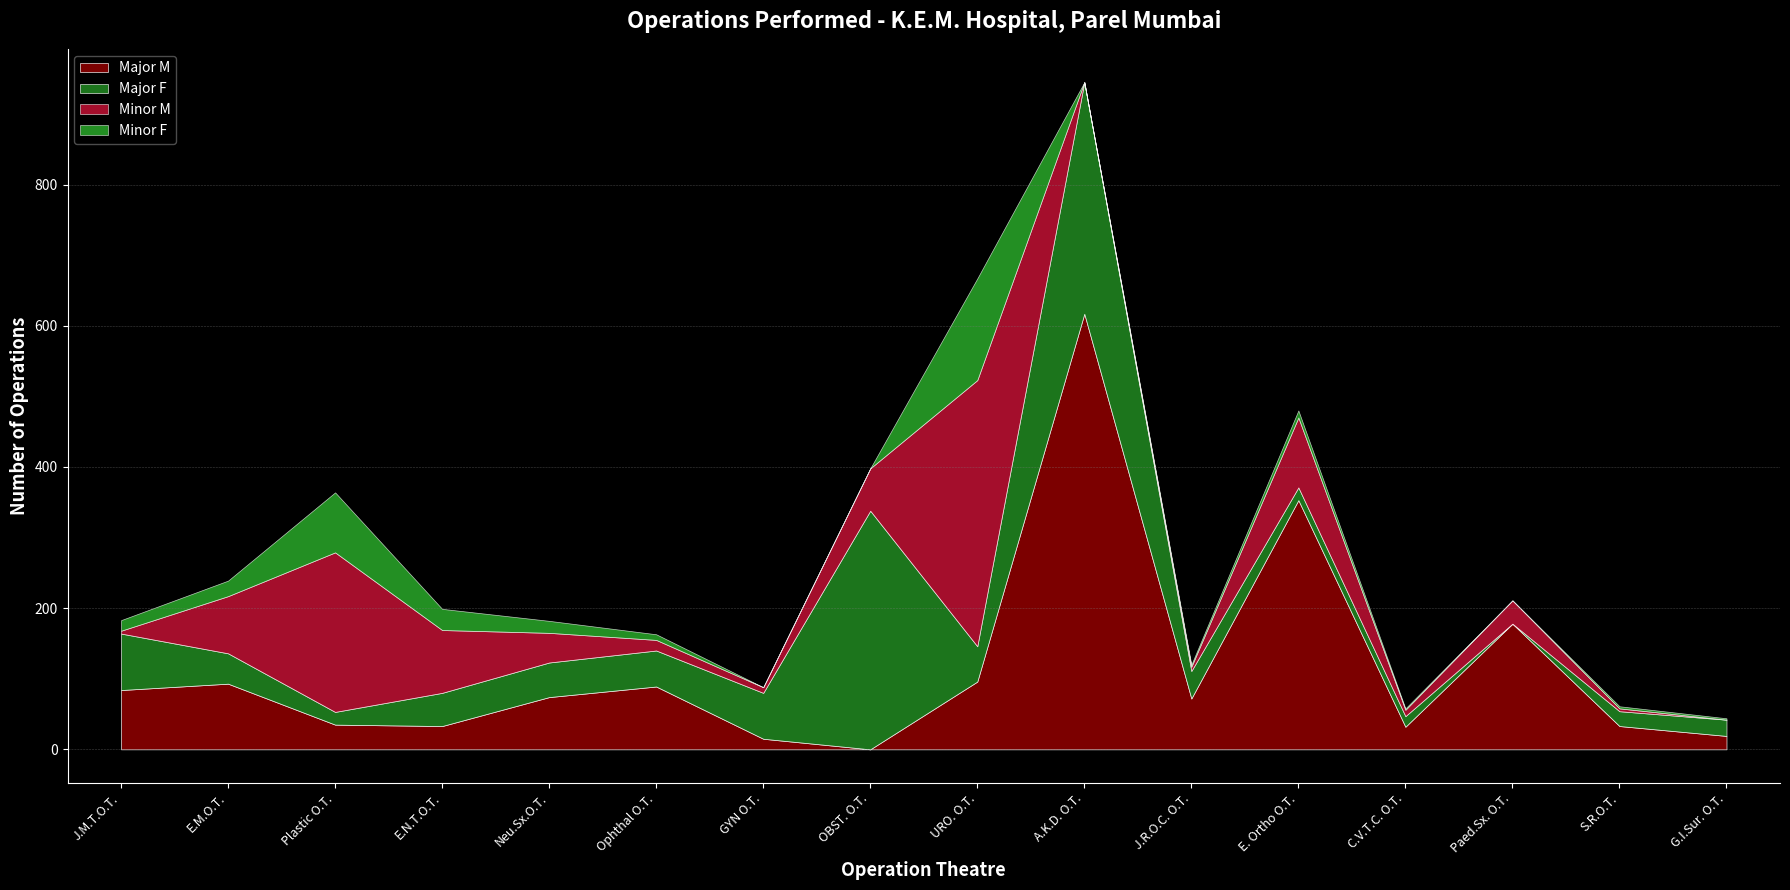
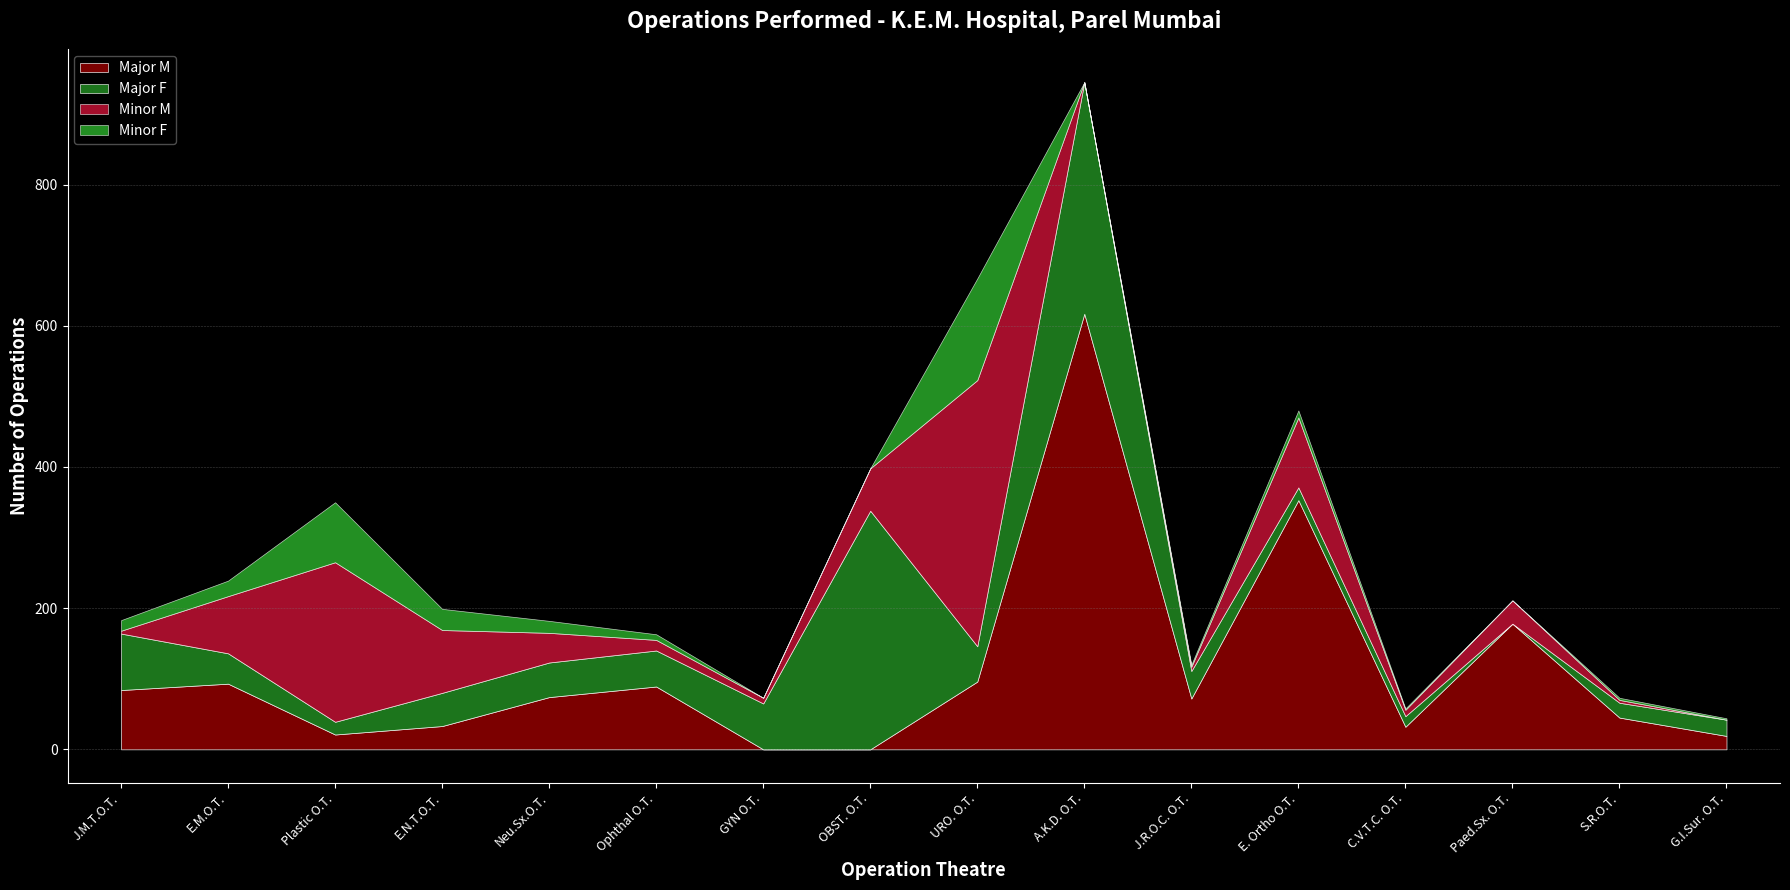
  {
    "Major M": {
      "J.M.T.O.T.": 80,
      "E.M.O.T.": 90,
-     "Plastic O.T.": 40,
+     "Plastic O.T.": 20,
      "E.N.T.O.T.": 30,
      "Neu.Sx.O.T.": 70,
      "Ophthal O.T.": 90,
-     "GYN O.T.": 20,
+     "GYN O.T.": 0,
      "OBST. O.T.": 0,
      "URO. O.T.": 100,
      "A.K.D. O.T.": 620,
      "J.R.O.C. O.T.": 70,
      "E. Ortho O.T.": 350,
      "C.V.T.C. O.T.": 30,
-     "S.R.O.T.": 30,
+     "S.R.O.T.": 50,
      "G.I.Sur. O.T.": 20
    },
    "Minor M": {
      "J.M.T.O.T.": 0,
      "E.M.O.T.": 80,
      "Plastic O.T.": 230,
      "E.N.T.O.T.": 90,
      "Neu.Sx.O.T.": 40,
      "Ophthal O.T.": 20,
      "URO. O.T.": 380,
      "E. Ortho O.T.": 100
    }
  }
